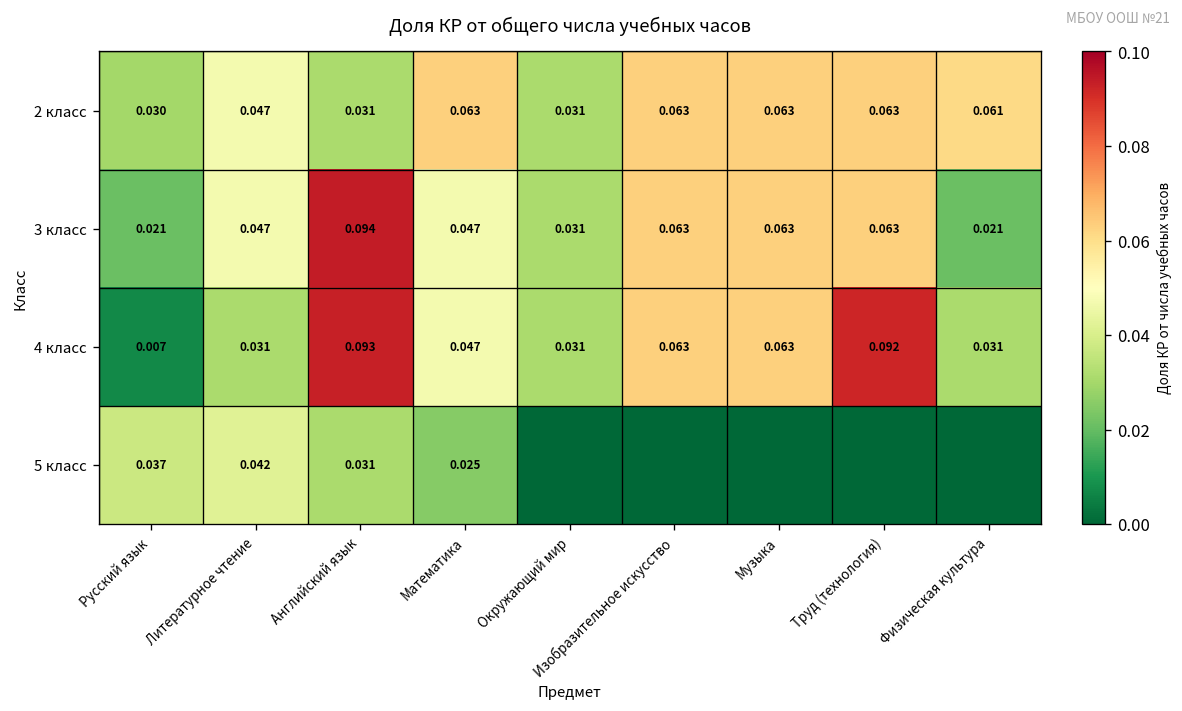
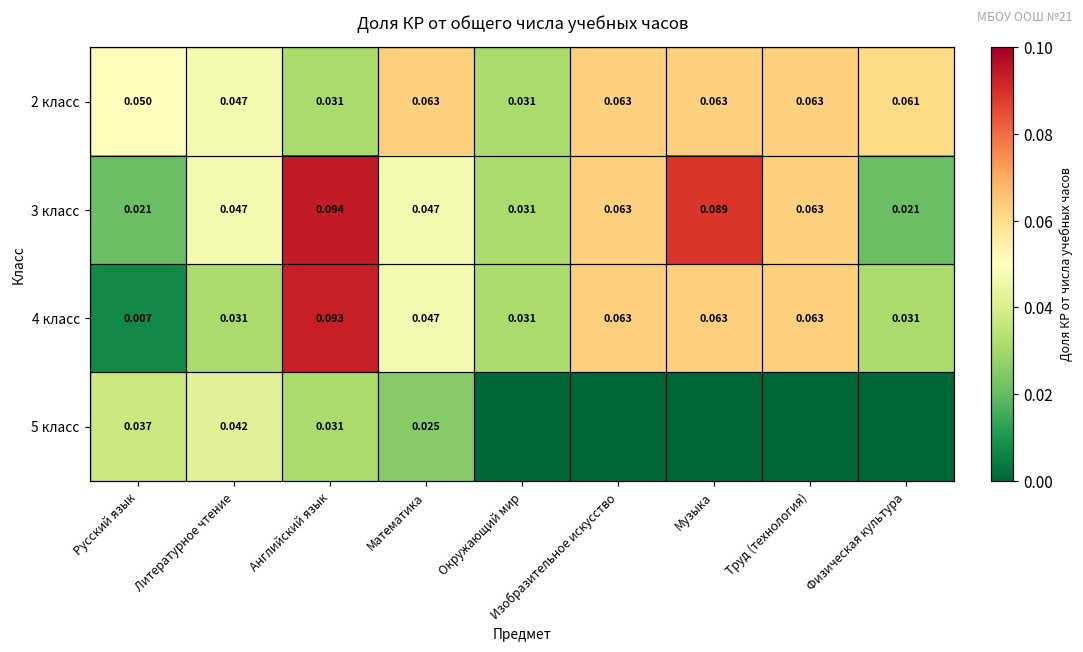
  {
    "2 класс": {
-     "Русский язык": 0.030,
+     "Русский язык": 0.050,
      "Литературное чтение": 0.047,
      "Английский язык": 0.031,
      "Математика": 0.063,
      "Окружающий мир": 0.031,
      "Изобразительное искусство": 0.063,
      "Музыка": 0.063,
      "Труд (технология)": 0.063,
      "Физическая культура": 0.061
    },
    "3 класс": {
      "Русский язык": 0.021,
      "Литературное чтение": 0.047,
      "Английский язык": 0.094,
      "Математика": 0.047,
      "Окружающий мир": 0.031,
      "Изобразительное искусство": 0.063,
-     "Музыка": 0.063,
+     "Музыка": 0.089,
      "Труд (технология)": 0.063,
      "Физическая культура": 0.021
    },
    "4 класс": {
      "Русский язык": 0.007,
      "Литературное чтение": 0.031,
      "Английский язык": 0.093,
      "Математика": 0.047,
      "Окружающий мир": 0.031,
      "Изобразительное искусство": 0.063,
      "Музыка": 0.063,
-     "Труд (технология)": 0.092,
+     "Труд (технология)": 0.063,
      "Физическая культура": 0.031
    },
    "5 класс": {
      "Русский язык": 0.037,
      "Литературное чтение": 0.042,
      "Английский язык": 0.031,
      "Математика": 0.025
    }
  }
